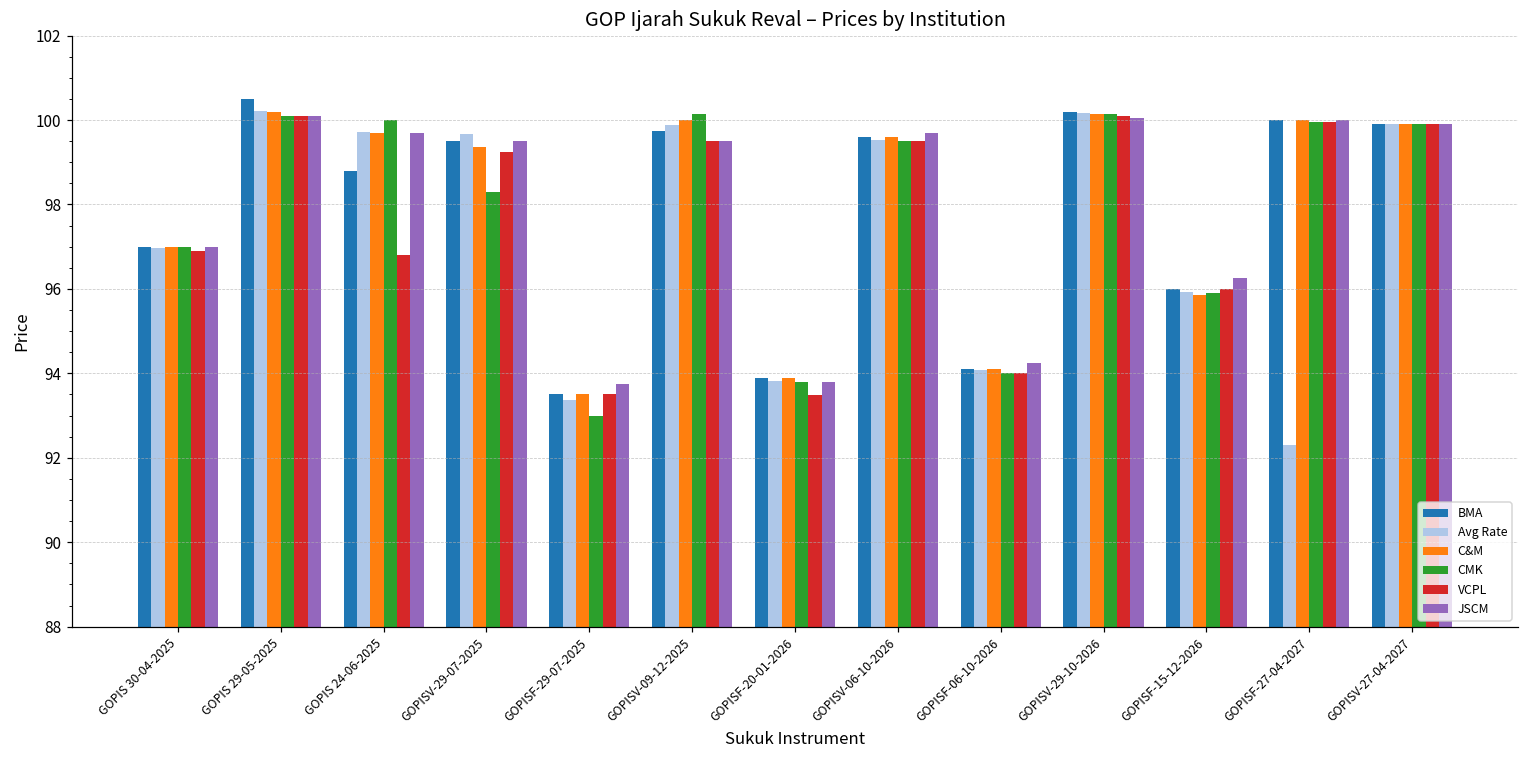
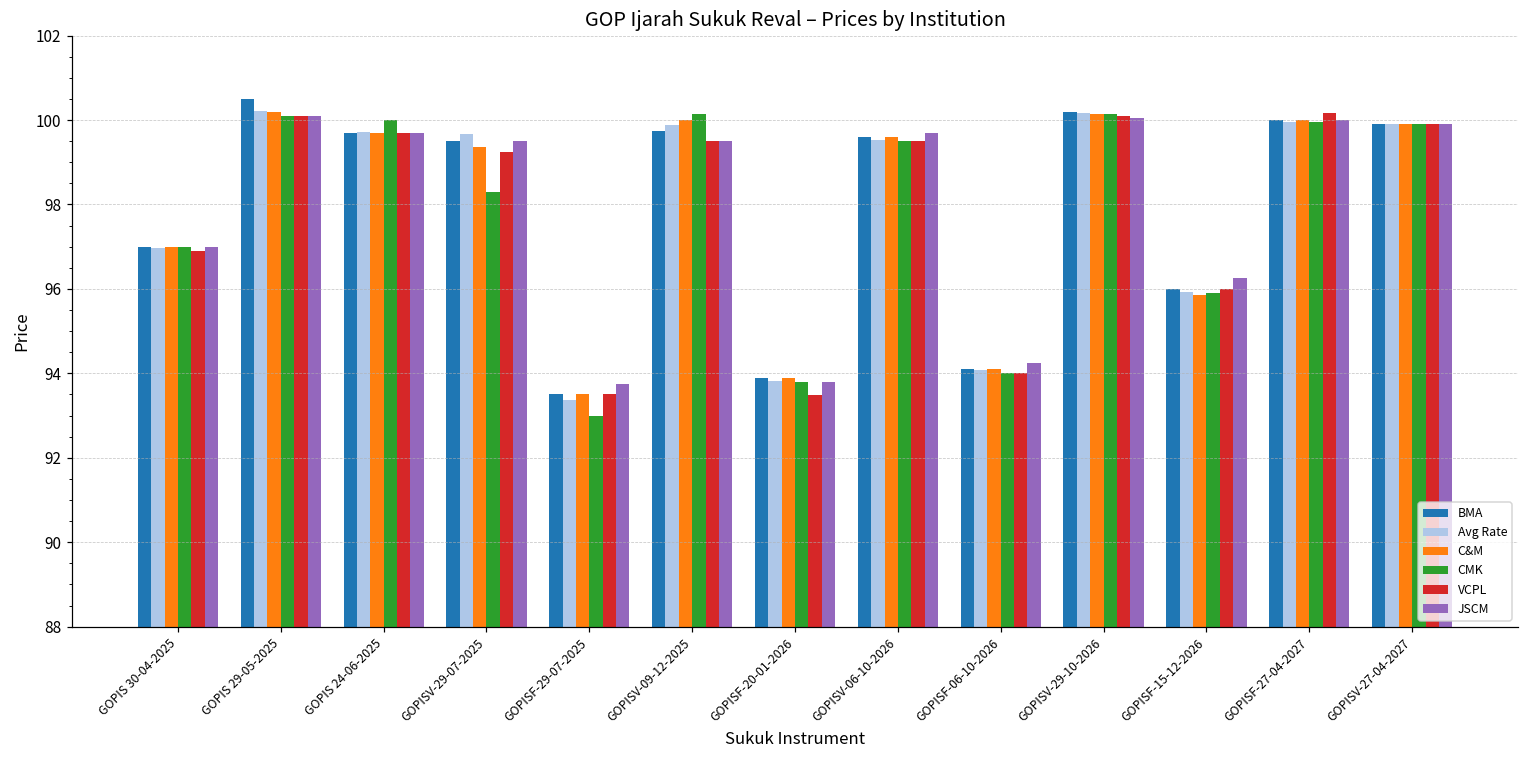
  {
    "BMA": {
      "GOPIS 30-04-2025": 97.0,
      "GOPIS 29-05-2025": 100.5,
-     "GOPIS 24-06-2025": 98.8,
+     "GOPIS 24-06-2025": 99.7,
      "GOPISV-29-07-2025": 99.5,
      "GOPISF-29-07-2025": 93.5,
      "GOPISV-09-12-2025": 99.8,
      "GOPISF-20-01-2026": 93.9,
      "GOPISV-06-10-2026": 99.6,
      "GOPISF-06-10-2026": 94.1,
      "GOPISV-29-10-2026": 100.2,
      "GOPISF-15-12-2026": 96.0,
      "GOPISF-27-04-2027": 100.0,
      "GOPISV-27-04-2027": 99.9
    },
    "Avg Rate": {
      "GOPIS 30-04-2025": 97.0,
      "GOPIS 29-05-2025": 100.2,
      "GOPIS 24-06-2025": 99.7,
      "GOPISV-29-07-2025": 99.7,
      "GOPISF-29-07-2025": 93.4,
      "GOPISV-09-12-2025": 99.9,
      "GOPISF-20-01-2026": 93.8,
      "GOPISV-06-10-2026": 99.5,
      "GOPISF-06-10-2026": 94.1,
      "GOPISV-29-10-2026": 100.2,
      "GOPISF-15-12-2026": 95.9,
-     "GOPISF-27-04-2027": 92.3,
+     "GOPISF-27-04-2027": 100.0,
      "GOPISV-27-04-2027": 99.9
    },
    "C&M": {
      "GOPIS 30-04-2025": 97.0,
      "GOPIS 29-05-2025": 100.2,
      "GOPIS 24-06-2025": 99.7,
      "GOPISV-29-07-2025": 99.4,
      "GOPISF-29-07-2025": 93.5,
      "GOPISV-09-12-2025": 100.0,
      "GOPISF-20-01-2026": 93.9,
      "GOPISV-06-10-2026": 99.6,
      "GOPISF-06-10-2026": 94.1,
      "GOPISV-29-10-2026": 100.2,
      "GOPISF-15-12-2026": 95.9,
      "GOPISF-27-04-2027": 100.0,
      "GOPISV-27-04-2027": 99.9
    },
    "CMK": {
      "GOPIS 30-04-2025": 97.0,
      "GOPIS 29-05-2025": 100.1,
      "GOPIS 24-06-2025": 100.0,
      "GOPISV-29-07-2025": 98.3,
      "GOPISF-29-07-2025": 93.0,
      "GOPISV-09-12-2025": 100.2,
      "GOPISF-20-01-2026": 93.8,
      "GOPISV-06-10-2026": 99.5,
      "GOPISF-06-10-2026": 94.0,
      "GOPISV-29-10-2026": 100.2,
      "GOPISF-15-12-2026": 95.9,
      "GOPISF-27-04-2027": 100.0,
      "GOPISV-27-04-2027": 99.9
    },
    "VCPL": {
      "GOPIS 30-04-2025": 96.9,
      "GOPIS 29-05-2025": 100.1,
-     "GOPIS 24-06-2025": 96.8,
+     "GOPIS 24-06-2025": 99.7,
      "GOPISV-29-07-2025": 99.3,
      "GOPISF-29-07-2025": 93.5,
      "GOPISV-09-12-2025": 99.5,
      "GOPISF-20-01-2026": 93.5,
      "GOPISV-06-10-2026": 99.5,
      "GOPISF-06-10-2026": 94.0,
      "GOPISV-29-10-2026": 100.1,
      "GOPISF-15-12-2026": 96.0,
-     "GOPISF-27-04-2027": 100.0,
+     "GOPISF-27-04-2027": 100.2,
      "GOPISV-27-04-2027": 99.9
    },
    "JSCM": {
      "GOPIS 30-04-2025": 97.0,
      "GOPIS 29-05-2025": 100.1,
      "GOPIS 24-06-2025": 99.7,
      "GOPISV-29-07-2025": 99.5,
      "GOPISF-29-07-2025": 93.8,
      "GOPISV-09-12-2025": 99.5,
      "GOPISF-20-01-2026": 93.8,
      "GOPISV-06-10-2026": 99.7,
      "GOPISF-06-10-2026": 94.3,
      "GOPISV-29-10-2026": 100.1,
      "GOPISF-15-12-2026": 96.3,
      "GOPISF-27-04-2027": 100.0,
      "GOPISV-27-04-2027": 99.9
    }
  }
